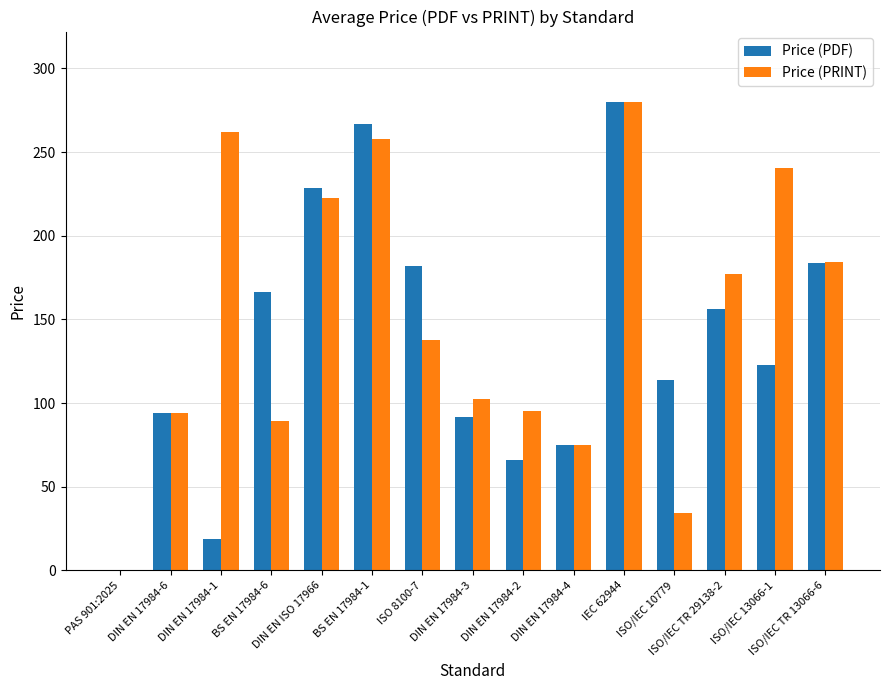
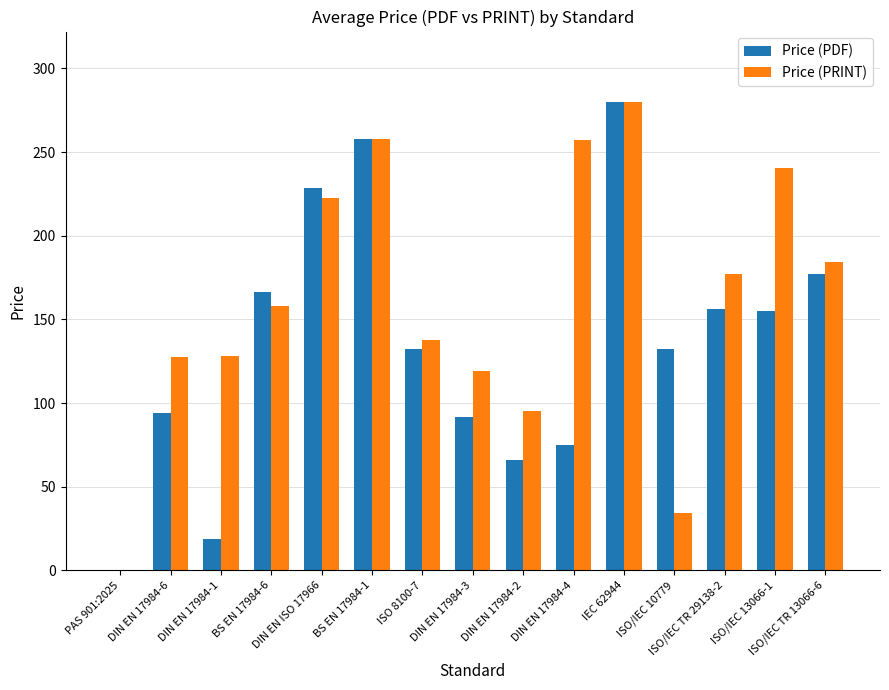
  {
    "Price (PDF)": {
      "PAS 901:2025": 0,
      "DIN EN 17984-6": 94,
      "DIN EN 17984-1": 19,
      "BS EN 17984-6": 166,
      "DIN EN ISO 17966": 229,
-     "BS EN 17984-1": 267,
-     "ISO 8100-7": 182,
+     "BS EN 17984-1": 258,
+     "ISO 8100-7": 132,
      "DIN EN 17984-3": 92,
      "DIN EN 17984-2": 66,
      "DIN EN 17984-4": 75,
      "IEC 62944": 280,
-     "ISO/IEC 10779": 114,
+     "ISO/IEC 10779": 132,
      "ISO/IEC TR 29138-2": 156,
-     "ISO/IEC 13066-1": 123,
-     "ISO/IEC TR 13066-6": 184
+     "ISO/IEC 13066-1": 155,
+     "ISO/IEC TR 13066-6": 177
    },
    "Price (PRINT)": {
      "PAS 901:2025": 0,
-     "DIN EN 17984-6": 94,
-     "DIN EN 17984-1": 262,
-     "BS EN 17984-6": 89,
+     "DIN EN 17984-6": 128,
+     "DIN EN 17984-1": 128,
+     "BS EN 17984-6": 158,
      "DIN EN ISO 17966": 223,
      "BS EN 17984-1": 258,
      "ISO 8100-7": 138,
-     "DIN EN 17984-3": 102,
+     "DIN EN 17984-3": 119,
      "DIN EN 17984-2": 95,
-     "DIN EN 17984-4": 75,
+     "DIN EN 17984-4": 257,
      "IEC 62944": 280,
      "ISO/IEC 10779": 35,
      "ISO/IEC TR 29138-2": 177,
      "ISO/IEC 13066-1": 241,
      "ISO/IEC TR 13066-6": 184
    }
  }
